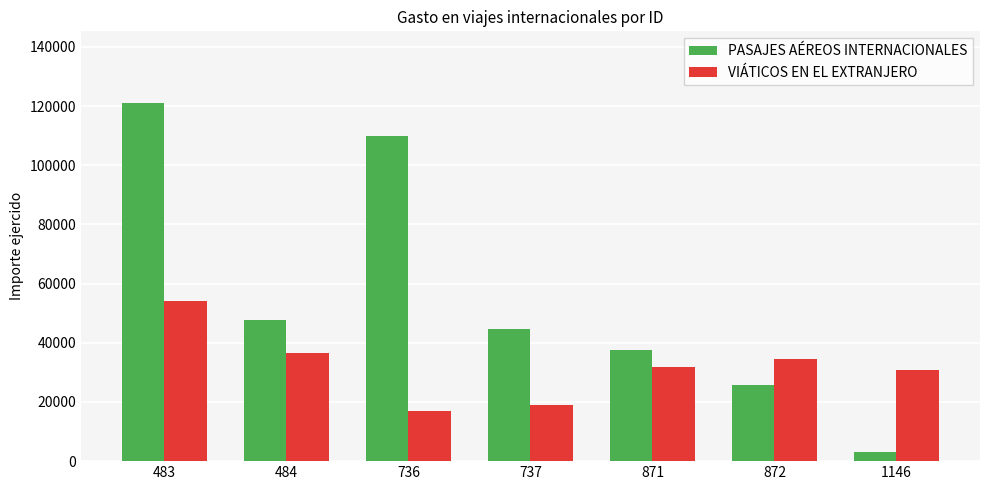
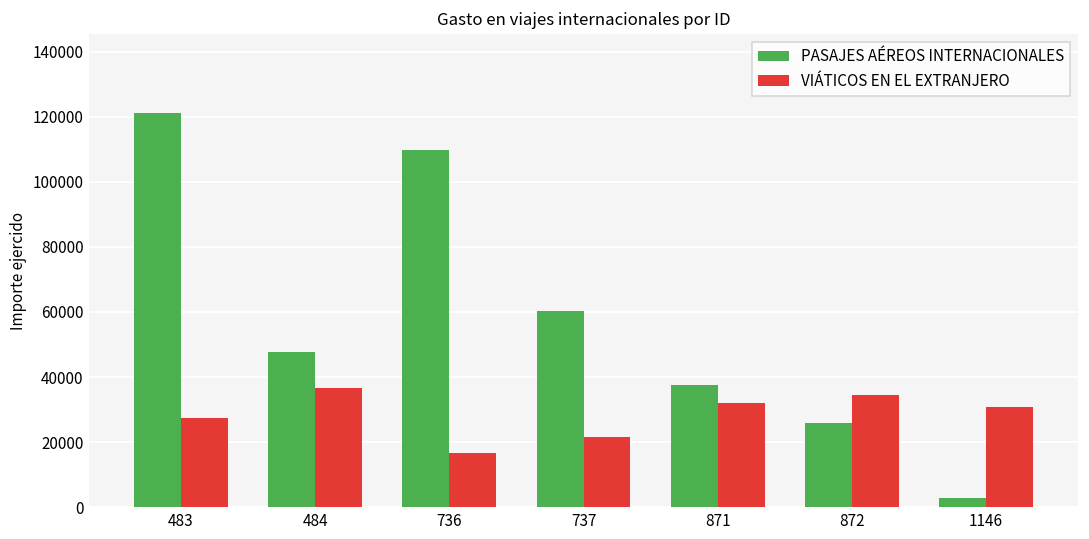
  {
    "PASAJES AÉREOS INTERNACIONALES": {
      "483": 121000,
      "484": 48000,
      "736": 110000,
-     "737": 45000,
+     "737": 60000,
      "871": 38000,
      "872": 26000,
      "1146": 3000
    },
    "VIÁTICOS EN EL EXTRANJERO": {
-     "483": 54000,
+     "483": 27000,
      "484": 37000,
      "736": 17000,
-     "737": 19000,
+     "737": 22000,
      "871": 32000,
      "872": 34000,
      "1146": 31000
    }
  }
